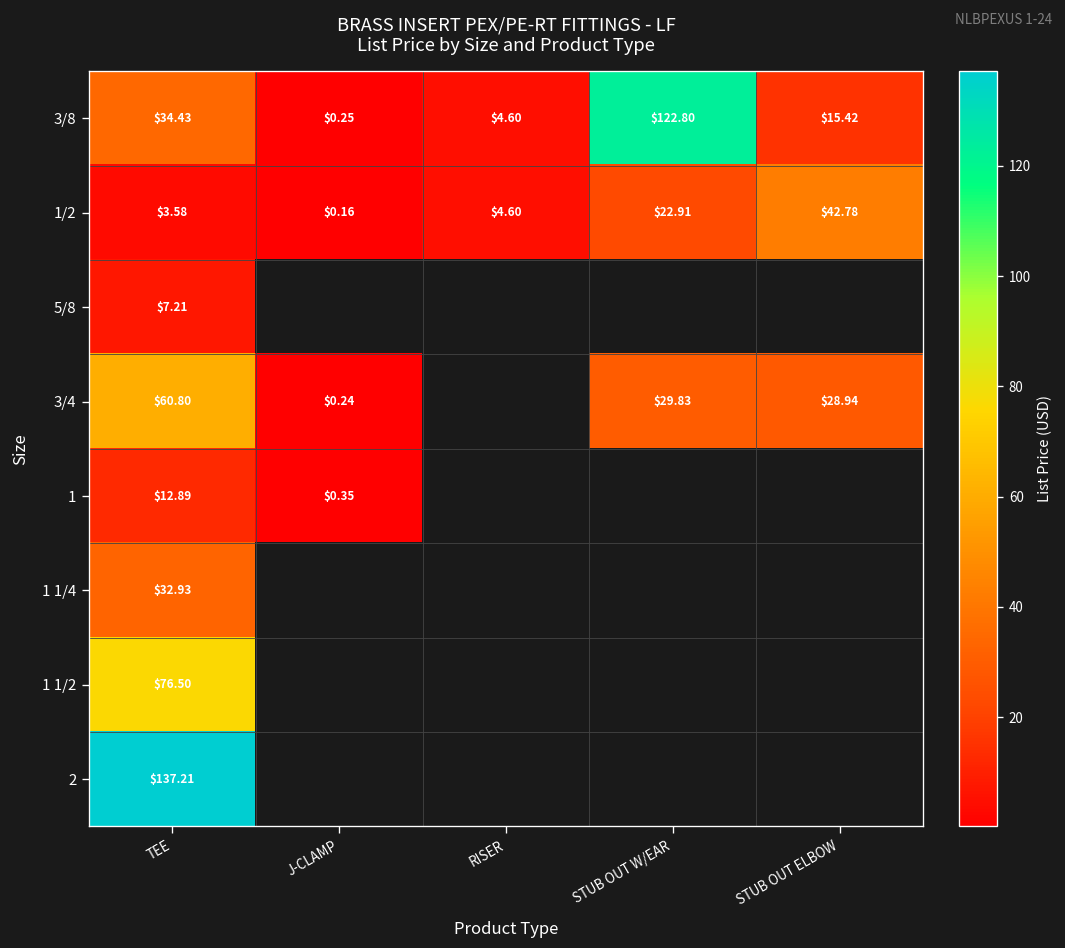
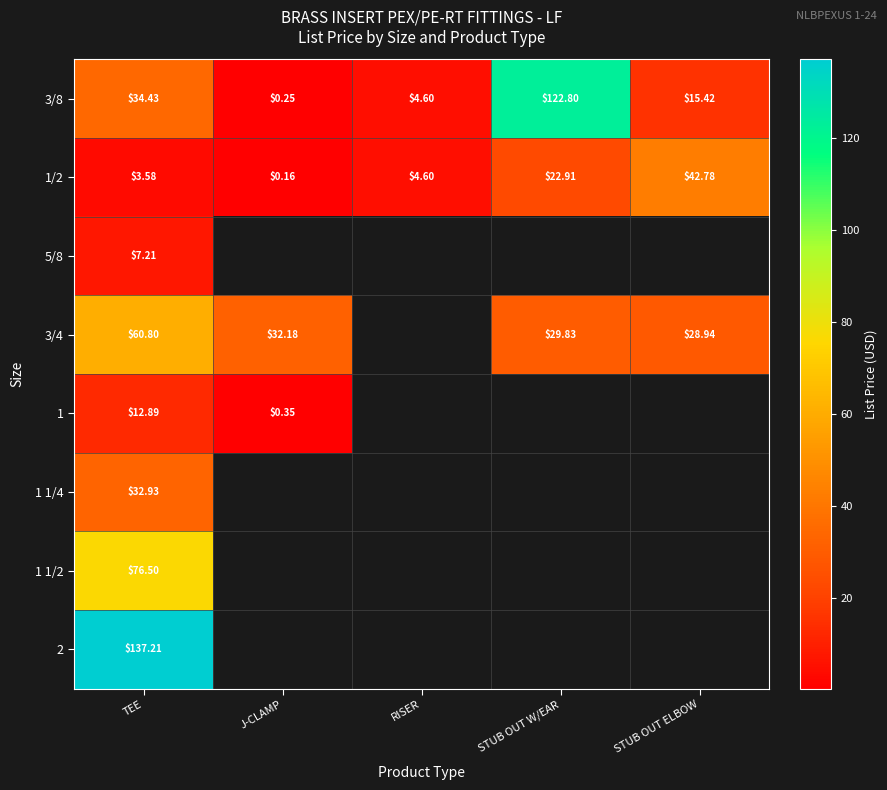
  {
    "3/8": {
      "TEE": "$34.43",
      "J-CLAMP": "$0.25",
      "RISER": "$4.60",
      "STUB OUT W/EAR": "$122.80",
      "STUB OUT ELBOW": "$15.42"
    },
    "1/2": {
      "TEE": "$3.58",
      "J-CLAMP": "$0.16",
      "RISER": "$4.60",
      "STUB OUT W/EAR": "$22.91",
      "STUB OUT ELBOW": "$42.78"
    },
    "5/8": {
      "TEE": "$7.21"
    },
    "3/4": {
      "TEE": "$60.80",
-     "J-CLAMP": "$0.24",
+     "J-CLAMP": "$32.18",
      "STUB OUT W/EAR": "$29.83",
      "STUB OUT ELBOW": "$28.94"
    },
    "1": {
      "TEE": "$12.89",
      "J-CLAMP": "$0.35"
    },
    "1 1/4": {
      "TEE": "$32.93"
    },
    "1 1/2": {
      "TEE": "$76.50"
    },
    "2": {
      "TEE": "$137.21"
    }
  }
